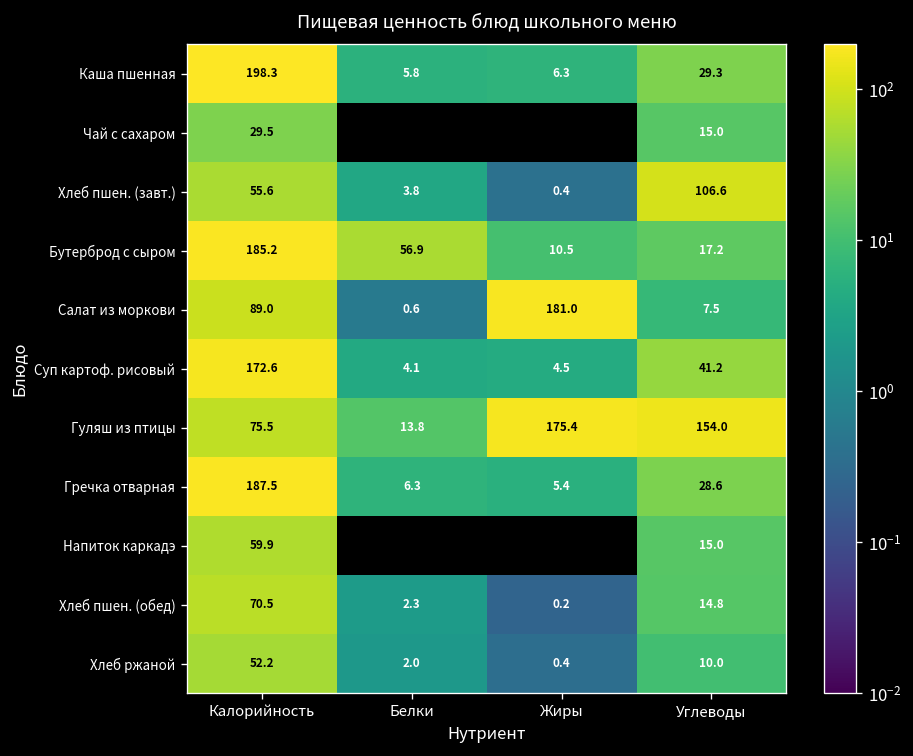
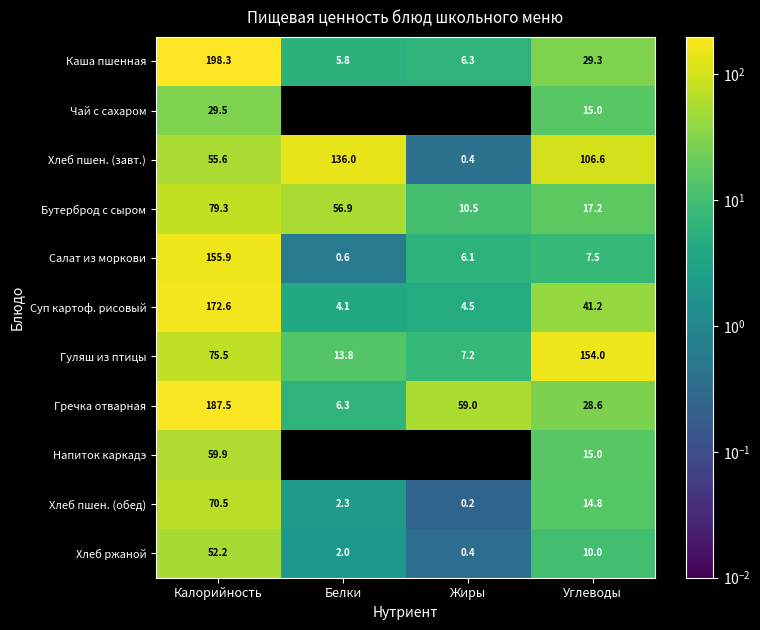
  {
    "Каша пшенная": {
      "Калорийность": 198.3,
      "Белки": 5.8,
      "Жиры": 6.3,
      "Углеводы": 29.3
    },
    "Чай с сахаром": {
      "Калорийность": 29.5,
      "Углеводы": 15.0
    },
    "Хлеб пшен. (завт.)": {
      "Калорийность": 55.6,
-     "Белки": 3.8,
+     "Белки": 136.0,
      "Жиры": 0.4,
      "Углеводы": 106.6
    },
    "Бутерброд с сыром": {
-     "Калорийность": 185.2,
+     "Калорийность": 79.3,
      "Белки": 56.9,
      "Жиры": 10.5,
      "Углеводы": 17.2
    },
    "Салат из моркови": {
-     "Калорийность": 89.0,
+     "Калорийность": 155.9,
      "Белки": 0.6,
-     "Жиры": 181.0,
+     "Жиры": 6.1,
      "Углеводы": 7.5
    },
    "Суп картоф. рисовый": {
      "Калорийность": 172.6,
      "Белки": 4.1,
      "Жиры": 4.5,
      "Углеводы": 41.2
    },
    "Гуляш из птицы": {
      "Калорийность": 75.5,
      "Белки": 13.8,
-     "Жиры": 175.4,
+     "Жиры": 7.2,
      "Углеводы": 154.0
    },
    "Гречка отварная": {
      "Калорийность": 187.5,
      "Белки": 6.3,
-     "Жиры": 5.4,
+     "Жиры": 59.0,
      "Углеводы": 28.6
    },
    "Напиток каркадэ": {
      "Калорийность": 59.9,
      "Углеводы": 15.0
    },
    "Хлеб пшен. (обед)": {
      "Калорийность": 70.5,
      "Белки": 2.3,
      "Жиры": 0.2,
      "Углеводы": 14.8
    },
    "Хлеб ржаной": {
      "Калорийность": 52.2,
      "Белки": 2.0,
      "Жиры": 0.4,
      "Углеводы": 10.0
    }
  }
